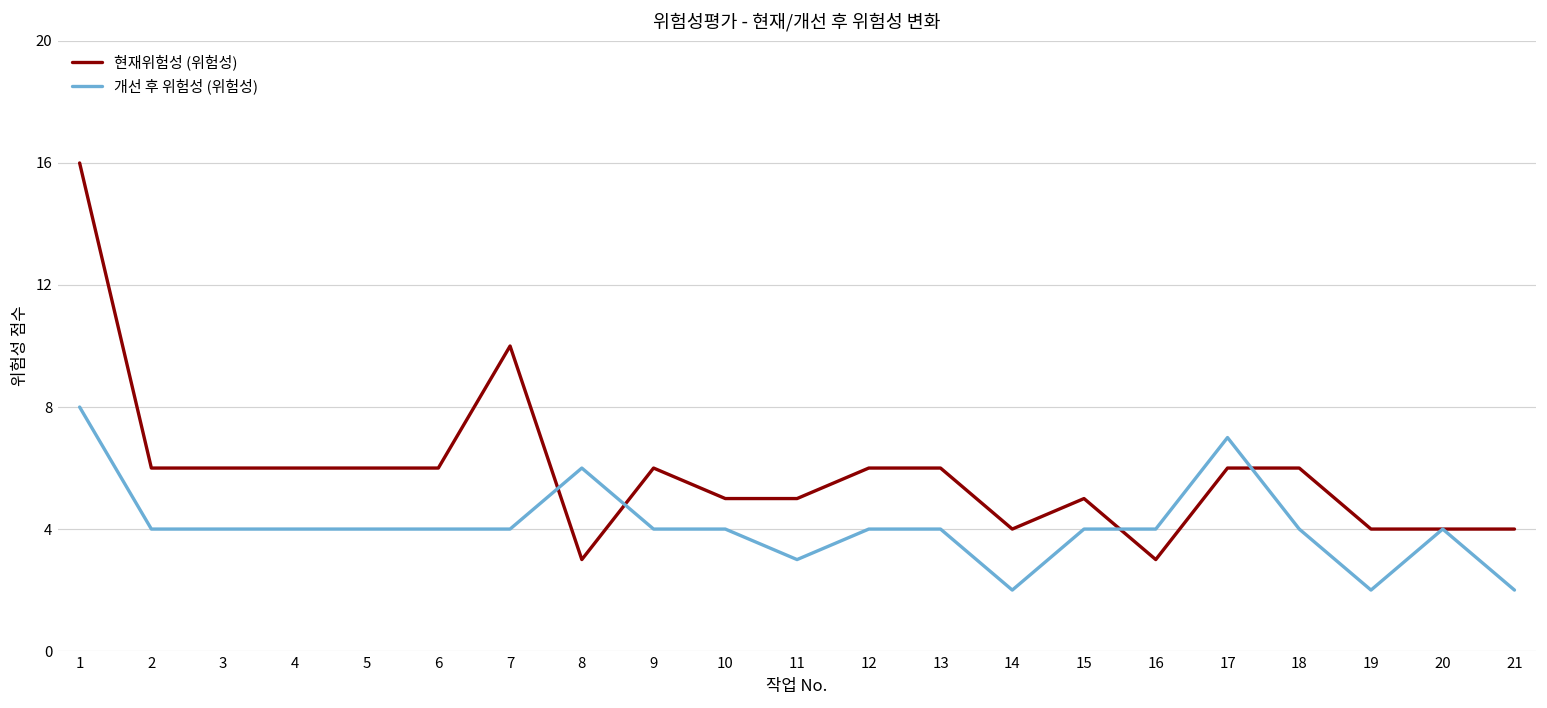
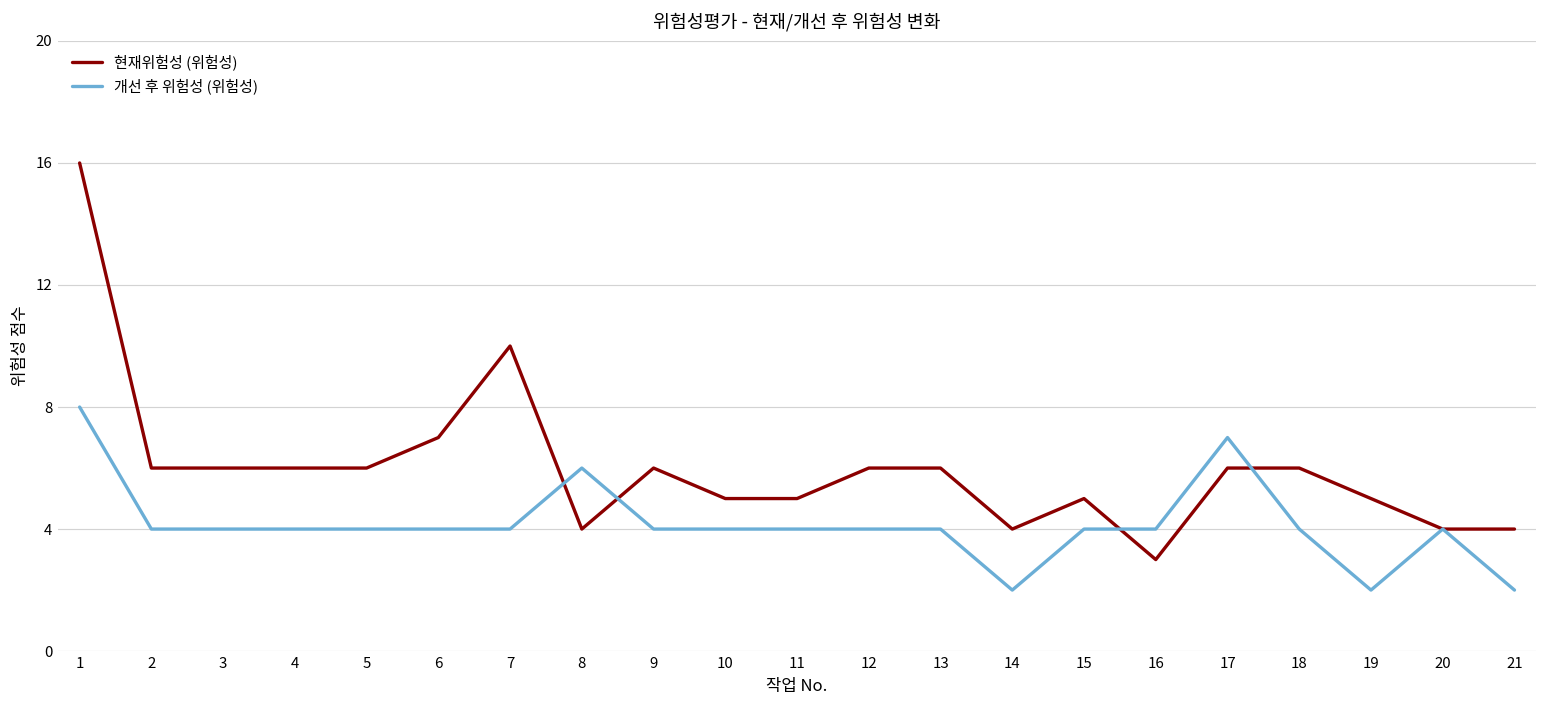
  {
    "현재위험성 (위험성)": {
      "1": 16,
      "2": 6,
      "3": 6,
      "4": 6,
      "5": 6,
-     "6": 6,
+     "6": 7,
      "7": 10,
-     "8": 3,
+     "8": 4,
      "9": 6,
      "10": 5,
      "11": 5,
      "12": 6,
      "13": 6,
      "14": 4,
      "15": 5,
      "16": 3,
      "17": 6,
      "18": 6,
-     "19": 4,
+     "19": 5,
      "21": 4
    },
    "개선 후 위험성 (위험성)": {
      "1": 8,
      "2": 4,
      "3": 4,
      "4": 4,
      "5": 4,
      "6": 4,
      "7": 4,
      "8": 6,
      "9": 4,
      "10": 4,
-     "11": 3,
+     "11": 4,
      "12": 4,
      "13": 4,
      "14": 2,
      "15": 4,
      "16": 4,
      "17": 7,
      "18": 4,
      "19": 2,
      "21": 2
    }
  }
